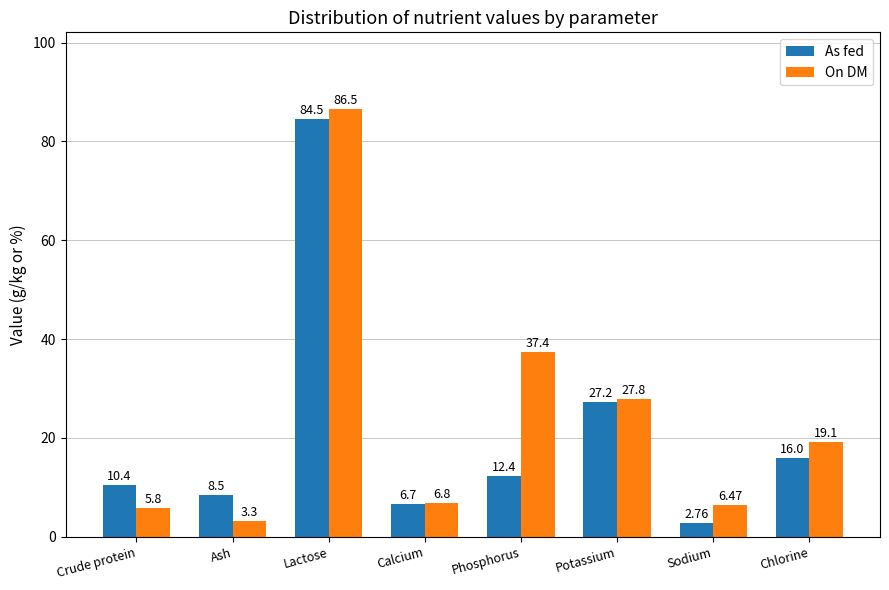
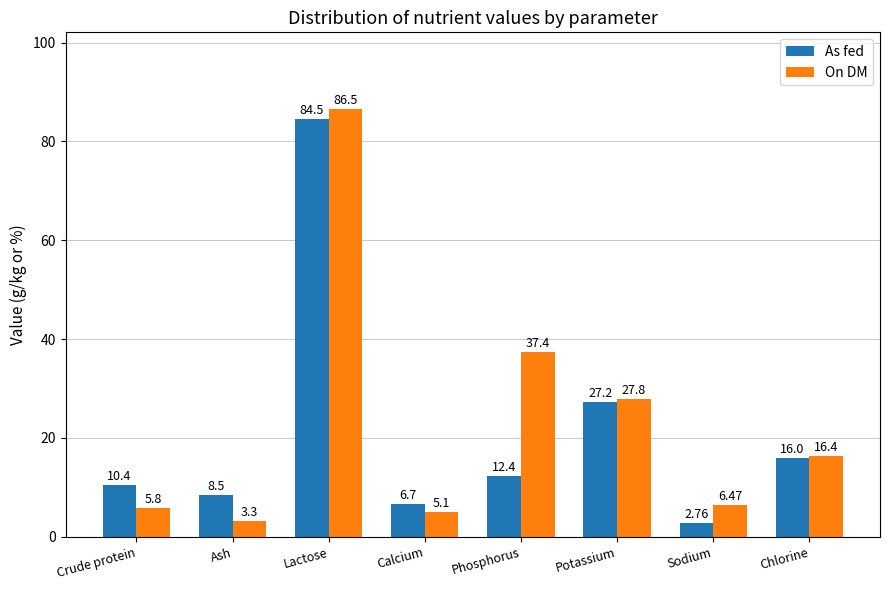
  {
    "As fed": {
      "Crude protein": 10.4,
      "Ash": 8.5,
      "Lactose": 84.5,
      "Calcium": 6.7,
      "Phosphorus": 12.4,
      "Potassium": 27.2,
      "Sodium": 2.76,
      "Chlorine": 16.0
    },
    "On DM": {
      "Crude protein": 5.8,
      "Ash": 3.3,
      "Lactose": 86.5,
-     "Calcium": 6.8,
+     "Calcium": 5.1,
      "Phosphorus": 37.4,
      "Potassium": 27.8,
      "Sodium": 6.47,
-     "Chlorine": 19.1
+     "Chlorine": 16.4
    }
  }
